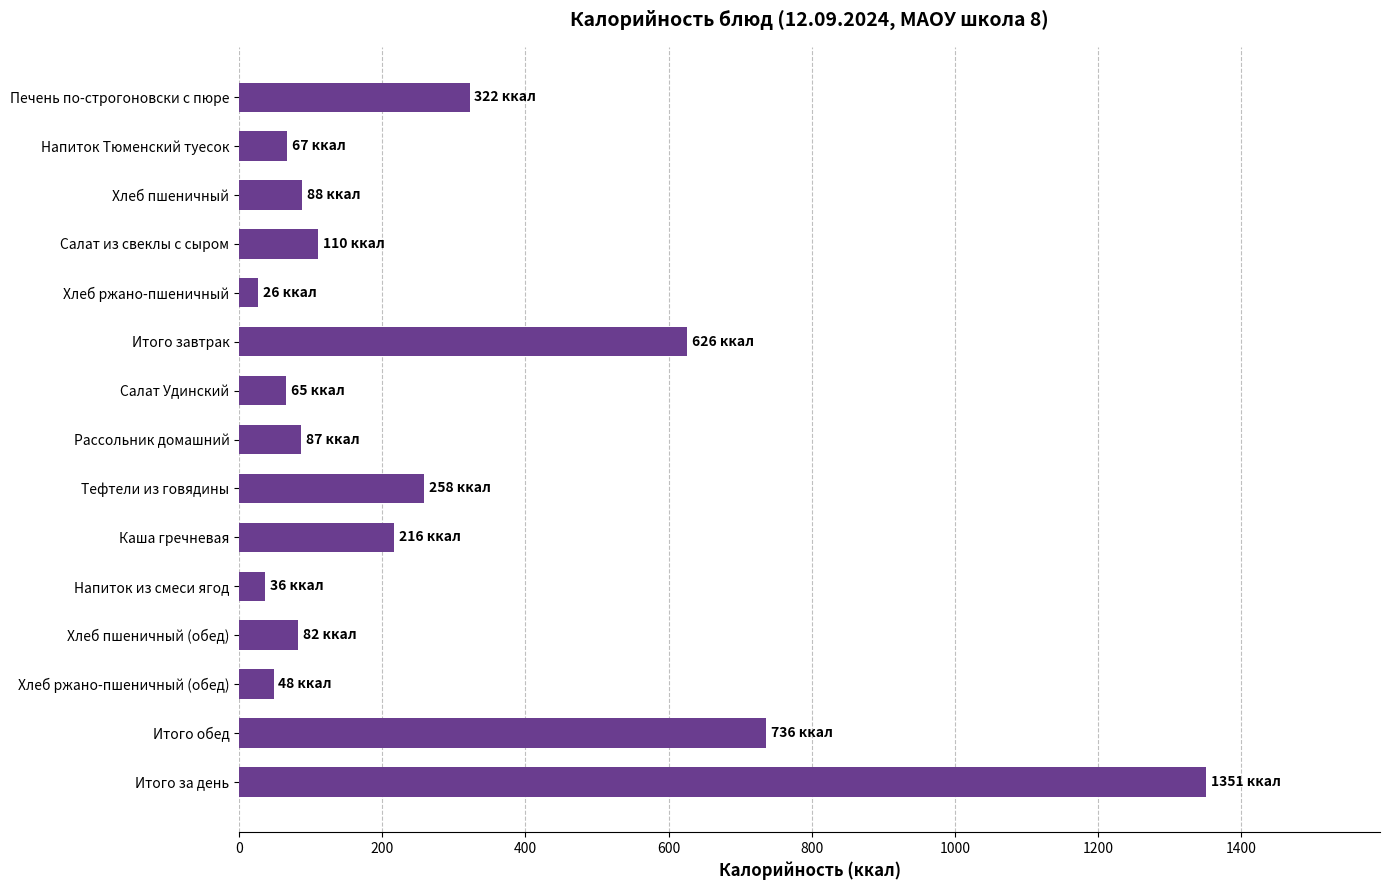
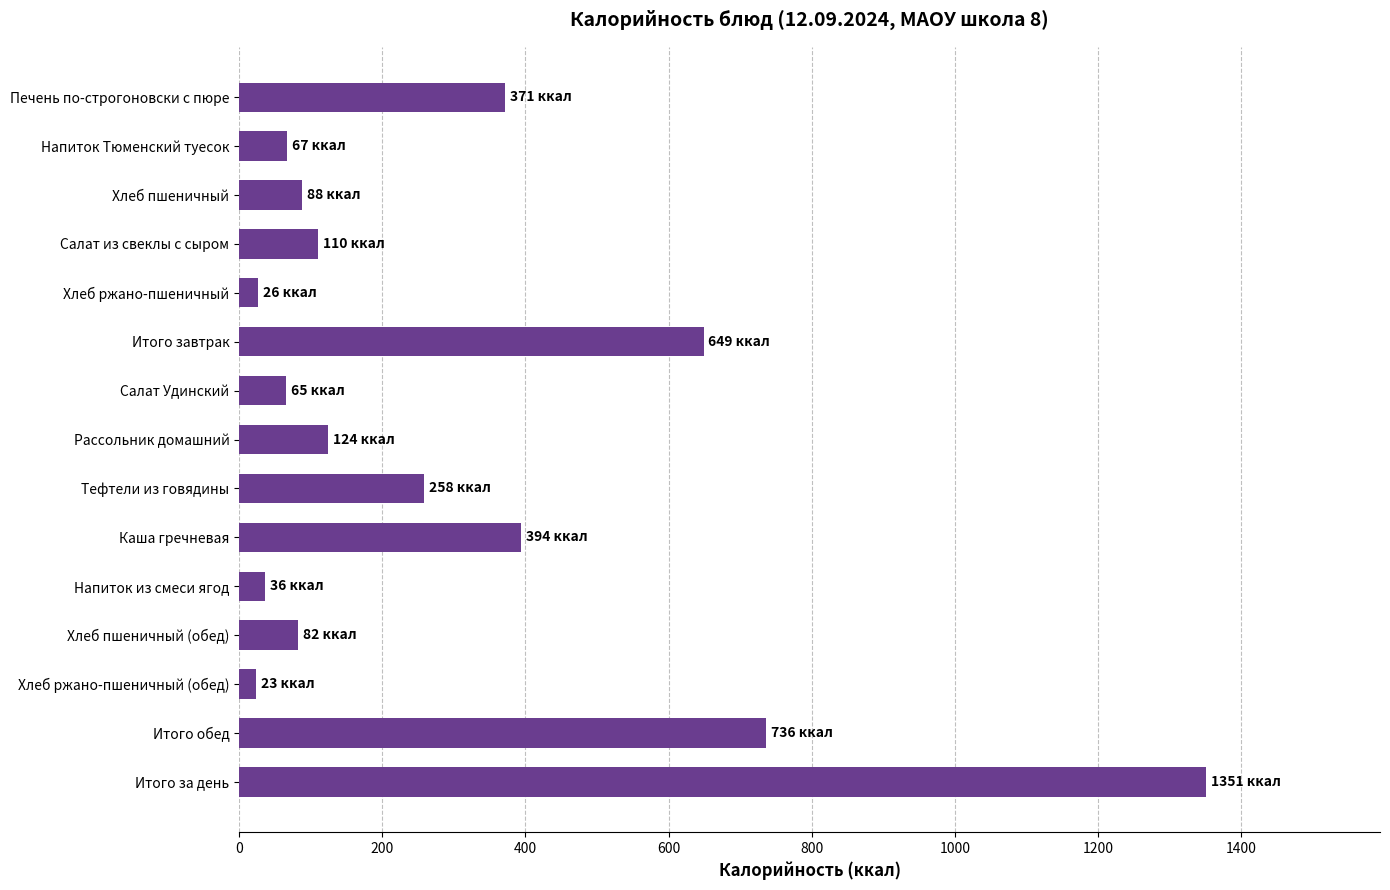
  {
-   "Печень по-строгоновски с пюре": 322,
+   "Печень по-строгоновски с пюре": 371,
    "Напиток Тюменский туесок": 67,
    "Хлеб пшеничный": 88,
    "Салат из свеклы с сыром": 110,
    "Хлеб ржано-пшеничный": 26,
-   "Итого завтрак": 626,
+   "Итого завтрак": 649,
    "Салат Удинский": 65,
-   "Рассольник домашний": 87,
+   "Рассольник домашний": 124,
    "Тефтели из говядины": 258,
-   "Каша гречневая": 216,
+   "Каша гречневая": 394,
    "Напиток из смеси ягод": 36,
    "Хлеб пшеничный (обед)": 82,
-   "Хлеб ржано-пшеничный (обед)": 48,
+   "Хлеб ржано-пшеничный (обед)": 23,
    "Итого обед": 736,
    "Итого за день": 1351
  }
